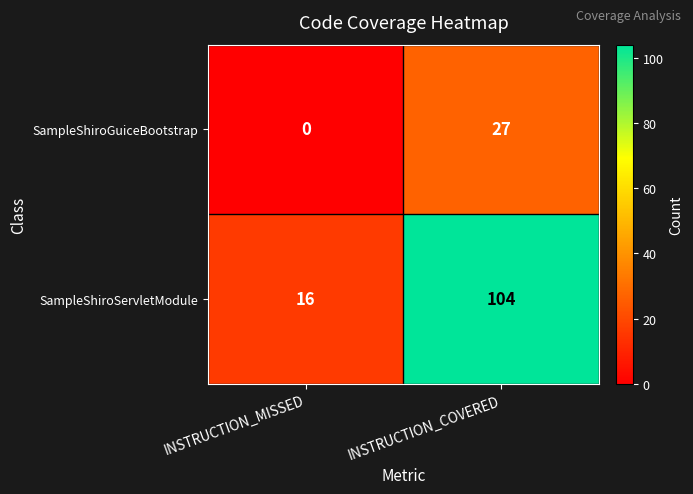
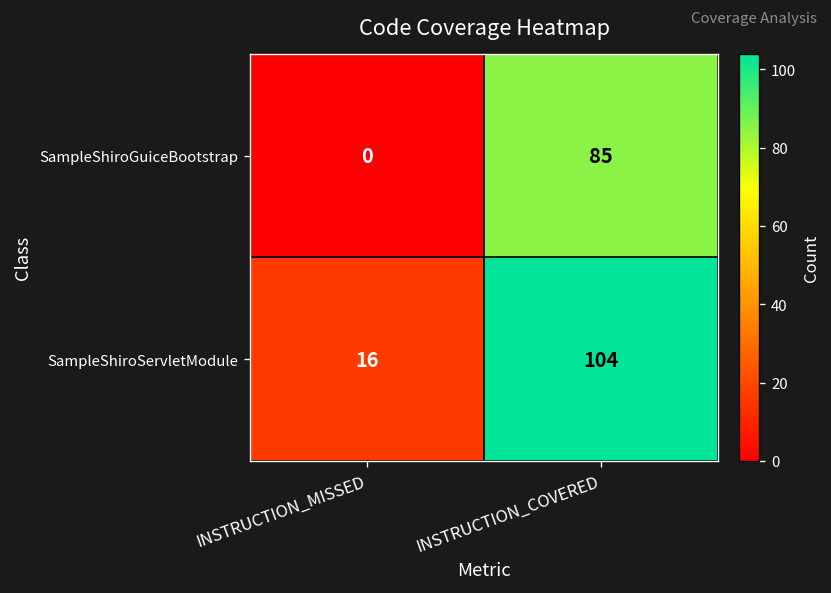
  {
    "SampleShiroGuiceBootstrap": {
      "INSTRUCTION_MISSED": 0,
-     "INSTRUCTION_COVERED": 27
+     "INSTRUCTION_COVERED": 85
    },
    "SampleShiroServletModule": {
      "INSTRUCTION_MISSED": 16,
      "INSTRUCTION_COVERED": 104
    }
  }
